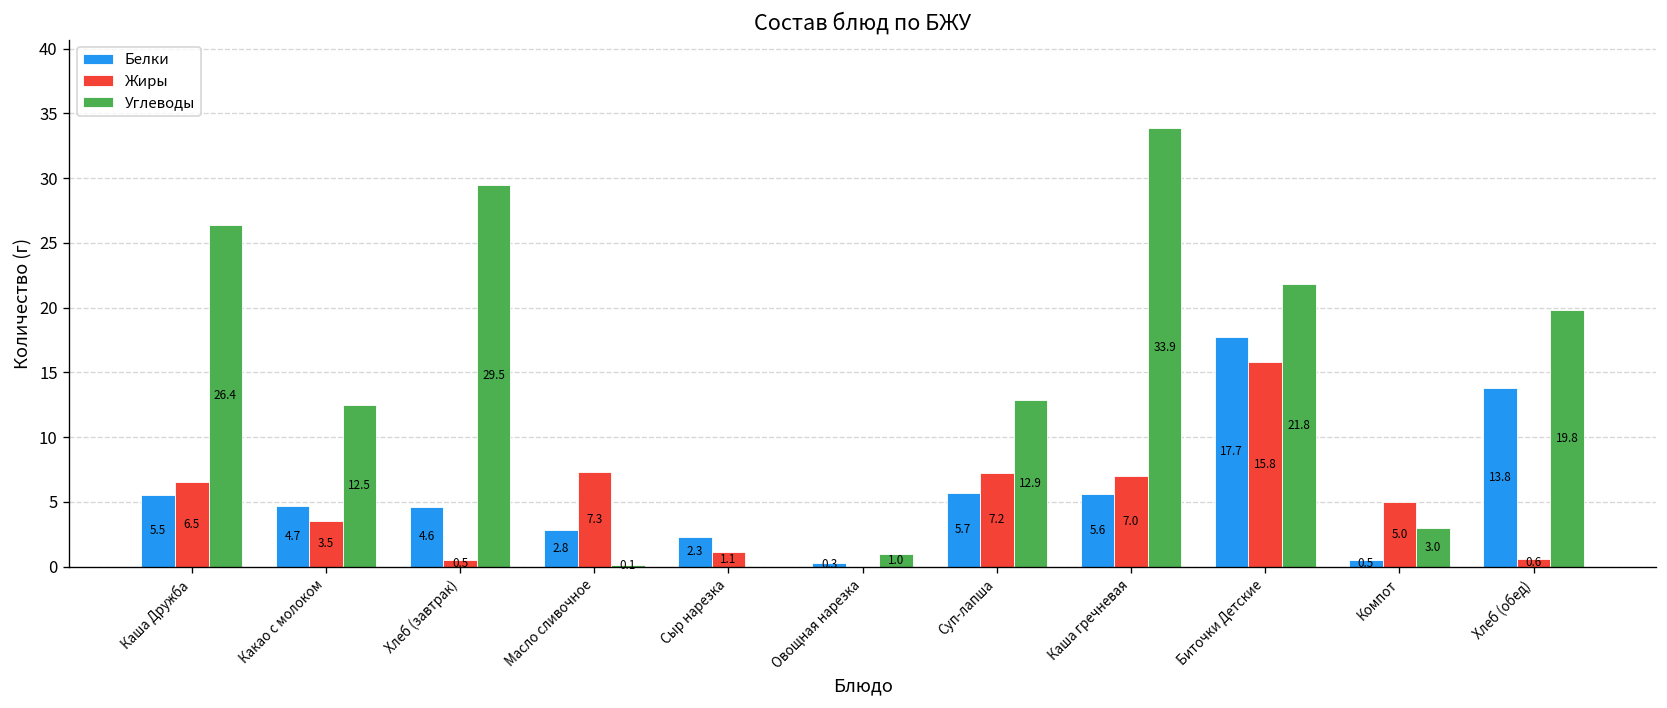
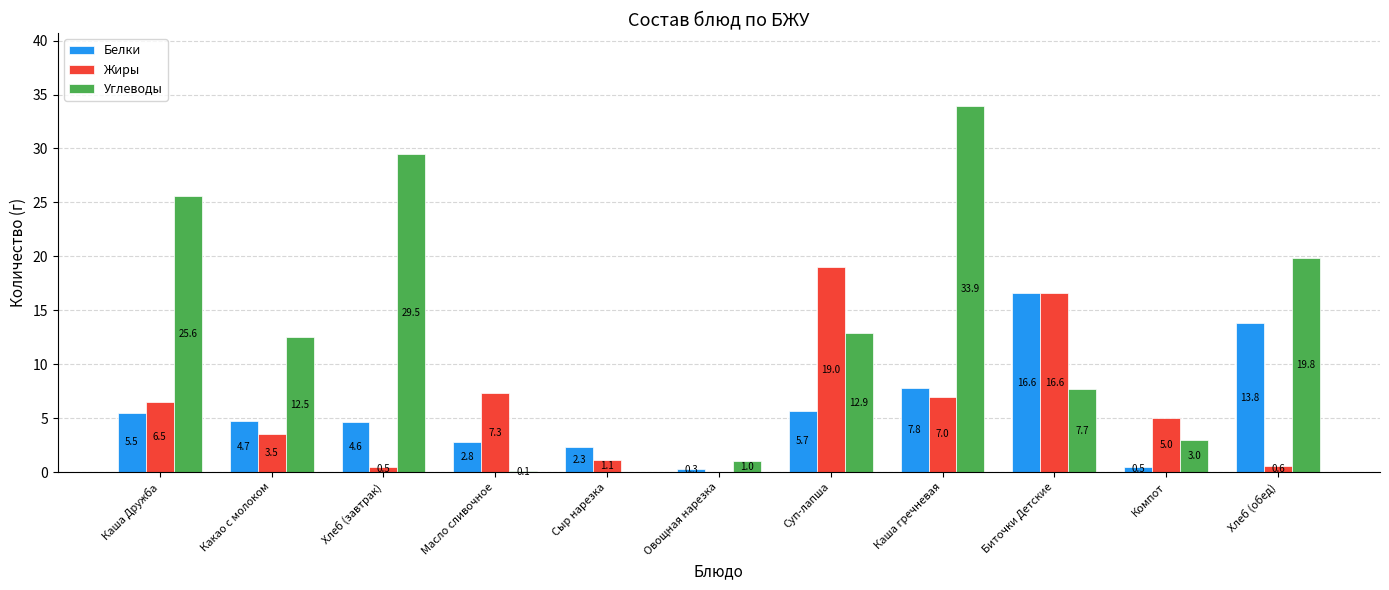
  {
    "Белки": {
      "Каша Дружба": 5.5,
      "Какао с молоком": 4.7,
      "Хлеб (завтрак)": 4.6,
      "Масло сливочное": 2.8,
      "Сыр нарезка": 2.3,
      "Овощная нарезка": 0.3,
      "Суп-лапша": 5.7,
-     "Каша гречневая": 5.6,
-     "Биточки Детские": 17.7,
+     "Каша гречневая": 7.8,
+     "Биточки Детские": 16.6,
      "Компот": 0.5,
      "Хлеб (обед)": 13.8
    },
    "Жиры": {
      "Каша Дружба": 6.5,
      "Какао с молоком": 3.5,
      "Хлеб (завтрак)": 0.5,
      "Масло сливочное": 7.3,
      "Сыр нарезка": 1.1,
-     "Суп-лапша": 7.2,
+     "Суп-лапша": 19.0,
      "Каша гречневая": 7.0,
-     "Биточки Детские": 15.8,
+     "Биточки Детские": 16.6,
      "Компот": 5.0,
      "Хлеб (обед)": 0.6
    },
    "Углеводы": {
-     "Каша Дружба": 26.4,
+     "Каша Дружба": 25.6,
      "Какао с молоком": 12.5,
      "Хлеб (завтрак)": 29.5,
      "Масло сливочное": 0.1,
      "Овощная нарезка": 1.0,
      "Суп-лапша": 12.9,
      "Каша гречневая": 33.9,
-     "Биточки Детские": 21.8,
+     "Биточки Детские": 7.7,
      "Компот": 3.0,
      "Хлеб (обед)": 19.8
    }
  }
